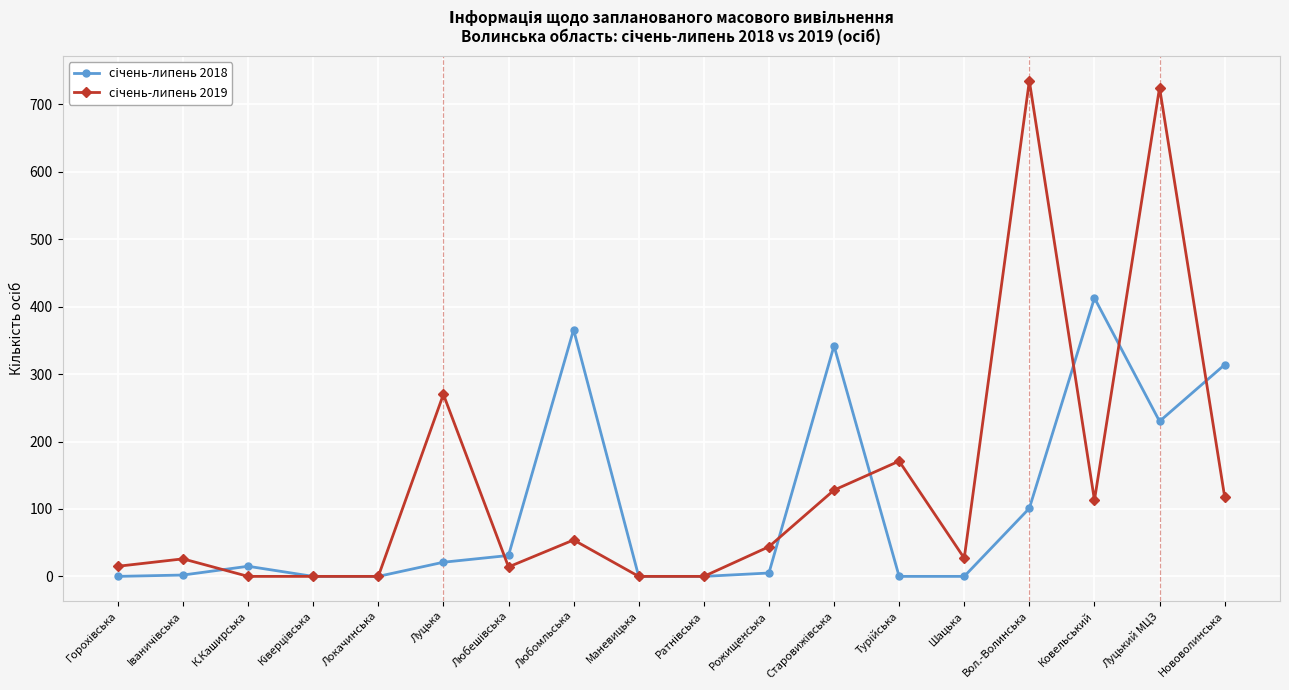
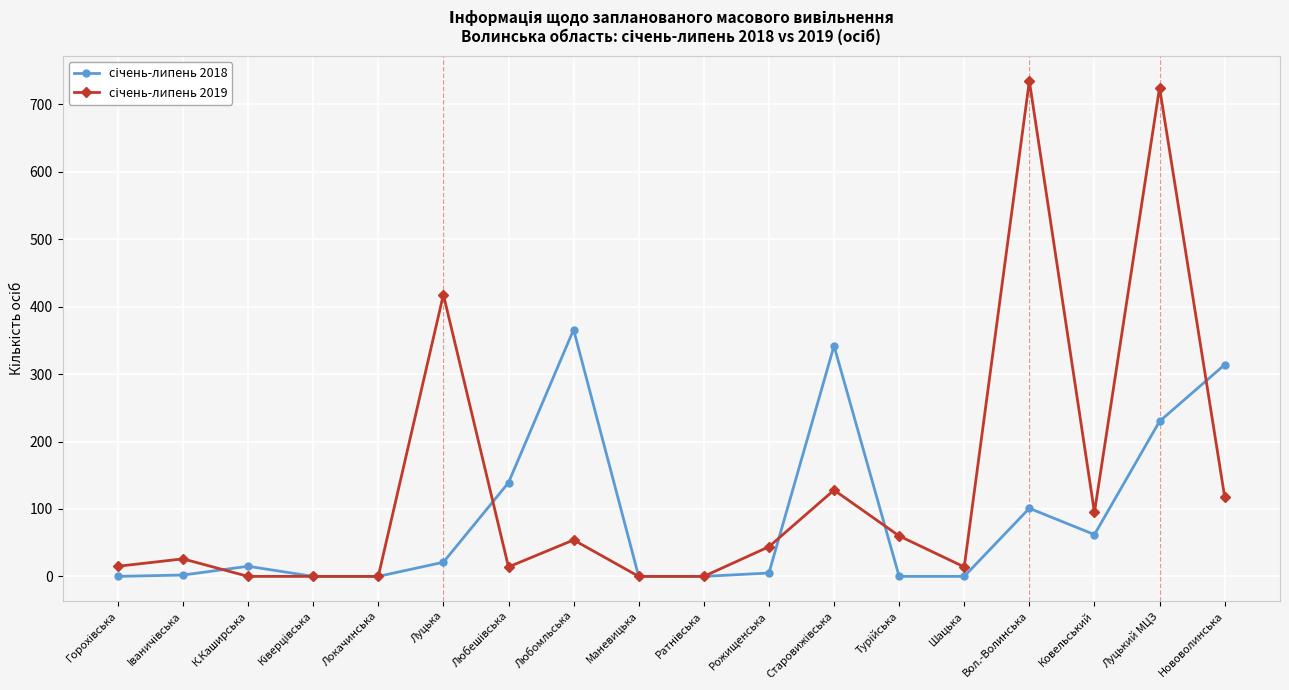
  {
    "січень-липень 2018": {
      "Горохівська": 0,
      "Іваничівська": 0,
      "К.Каширська": 20,
      "Луцька": 20,
-     "Любешівська": 30,
+     "Любешівська": 140,
      "Любомльська": 370,
      "Рожищенська": 10,
      "Старовижівська": 340,
      "Турійська": 0,
      "Шацька": 0,
      "Вол.-Волинська": 100,
-     "Ковельський": 410,
+     "Ковельський": 60,
      "Луцький МЦЗ": 230,
      "Нововолинська": 310
    },
    "січень-липень 2019": {
      "Горохівська": 20,
      "Іваничівська": 30,
      "К.Каширська": 0,
-     "Луцька": 270,
+     "Луцька": 420,
      "Любешівська": 10,
      "Любомльська": 50,
      "Рожищенська": 40,
      "Старовижівська": 130,
-     "Турійська": 170,
-     "Шацька": 30,
+     "Турійська": 60,
+     "Шацька": 10,
      "Вол.-Волинська": 740,
-     "Ковельський": 110,
+     "Ковельський": 100,
      "Луцький МЦЗ": 730,
      "Нововолинська": 120
    }
  }
